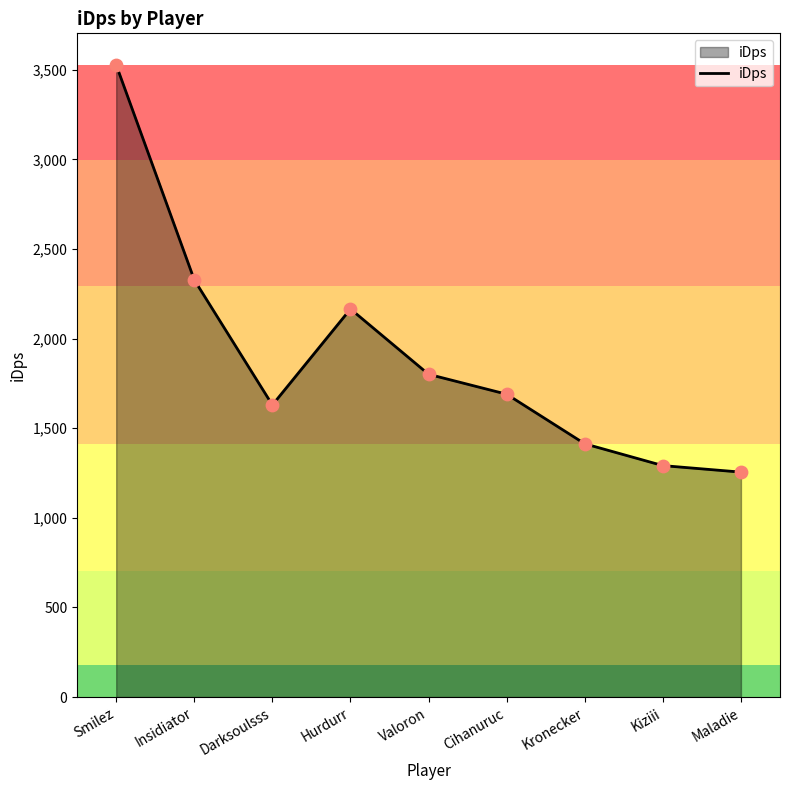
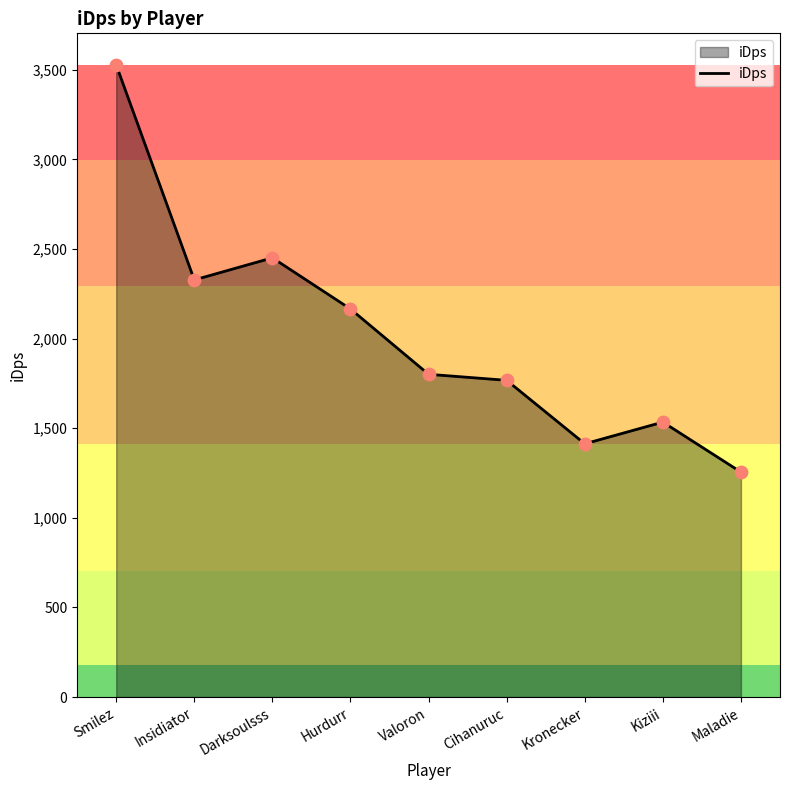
  {
    "Smilez": "3,530",
    "Insidiator": "2,330",
-   "Darksoulsss": "1,630",
+   "Darksoulsss": "2,450",
    "Hurdurr": "2,170",
    "Valoron": "1,800",
-   "Cihanuruc": "1,690",
+   "Cihanuruc": "1,770",
    "Kronecker": "1,410",
-   "Kiziii": "1,290",
+   "Kiziii": "1,530",
    "Maladie": "1,260"
  }
